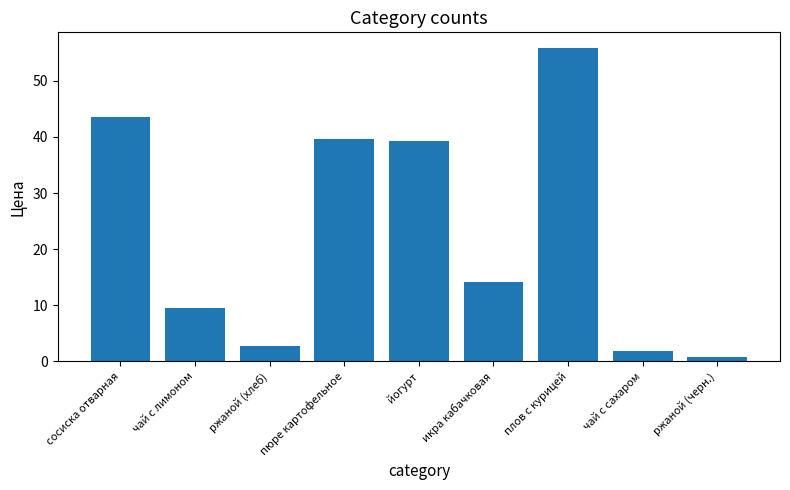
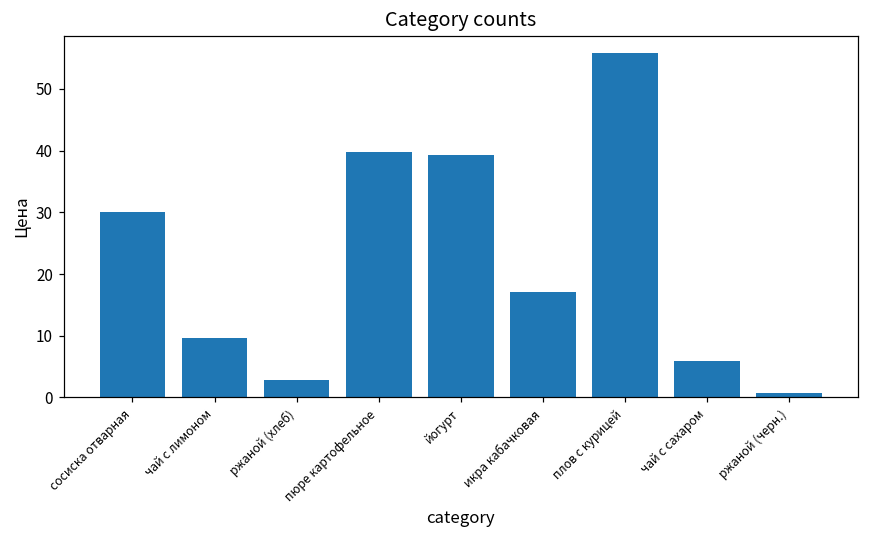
  {
-   "сосиска отварная": 44,
+   "сосиска отварная": 30,
    "чай с лимоном": 10,
    "ржаной (хлеб)": 3,
    "пюре картофельное": 40,
    "йогурт": 39,
-   "икра кабачковая": 14,
+   "икра кабачковая": 17,
    "плов с курицей": 56,
-   "чай с сахаром": 2,
+   "чай с сахаром": 6,
    "ржаной (черн.)": 1
  }
